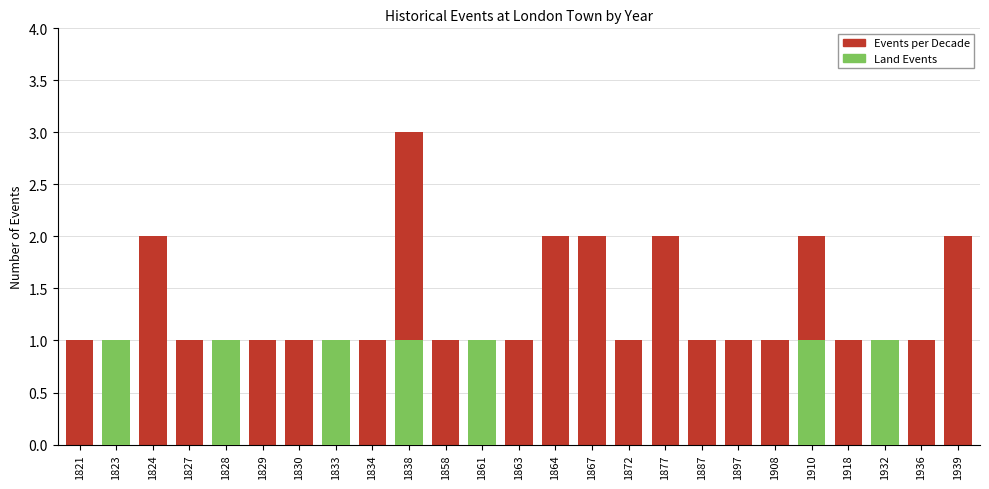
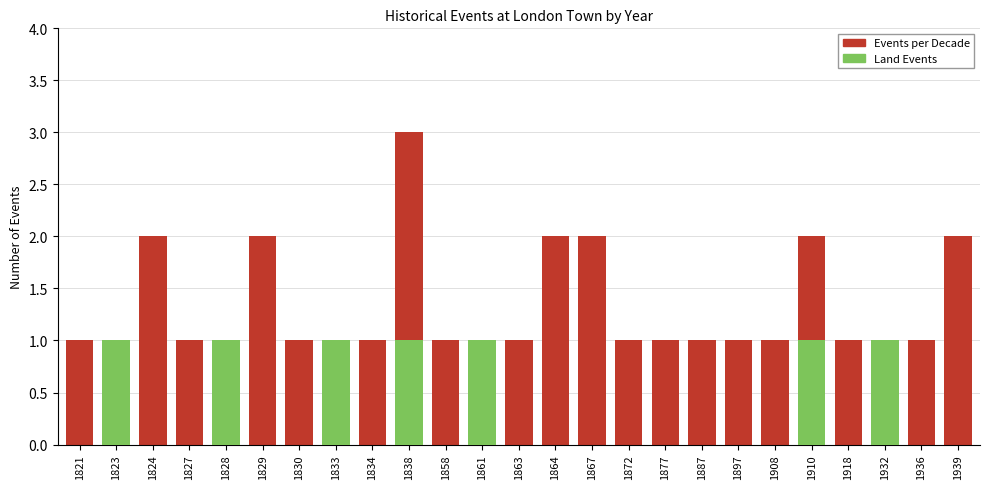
  {
    "Events per Decade": {
      "1821": 1,
      "1823": 1,
      "1824": 2,
      "1827": 1,
      "1828": 1,
-     "1829": 1,
+     "1829": 2,
      "1830": 1,
      "1833": 1,
      "1834": 1,
      "1838": 3,
      "1858": 1,
      "1861": 1,
      "1863": 1,
      "1864": 2,
      "1867": 2,
      "1872": 1,
-     "1877": 2,
+     "1877": 1,
      "1887": 1,
      "1897": 1,
      "1908": 1,
      "1910": 2,
      "1918": 1,
      "1932": 1,
      "1936": 1,
      "1939": 2
    },
    "Land Events": {
      "1821": 0,
      "1823": 1,
      "1824": 0,
      "1827": 0,
      "1828": 1,
      "1829": 0,
      "1830": 0,
      "1833": 1,
      "1834": 0,
      "1858": 0,
      "1861": 1,
      "1863": 0,
      "1864": 0,
      "1867": 0,
      "1872": 0,
      "1877": 0,
      "1887": 0,
      "1897": 0,
      "1908": 0,
      "1918": 0,
      "1932": 1,
      "1936": 0,
      "1939": 0
    }
  }
